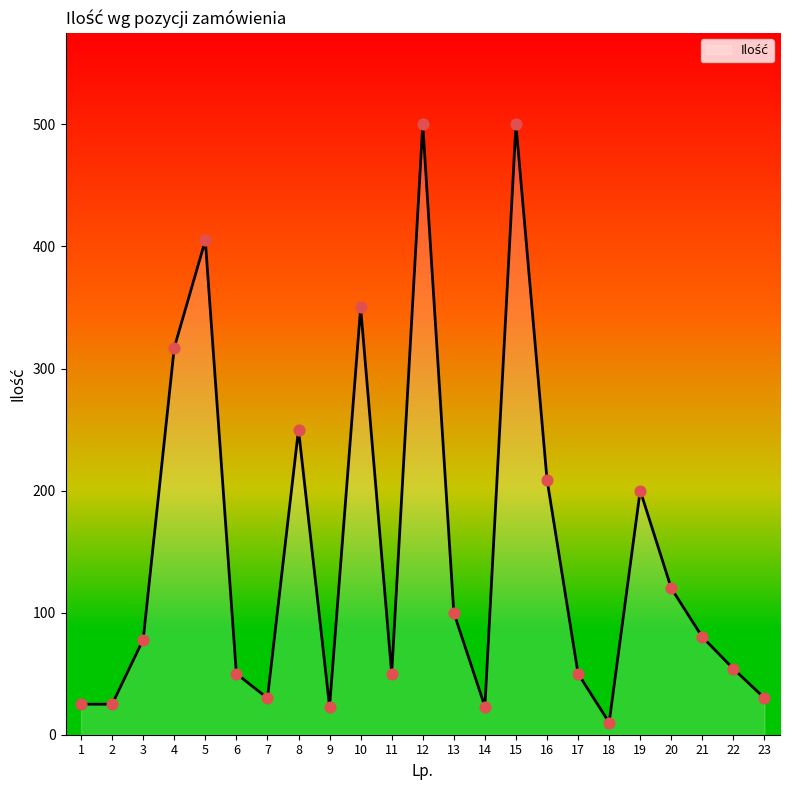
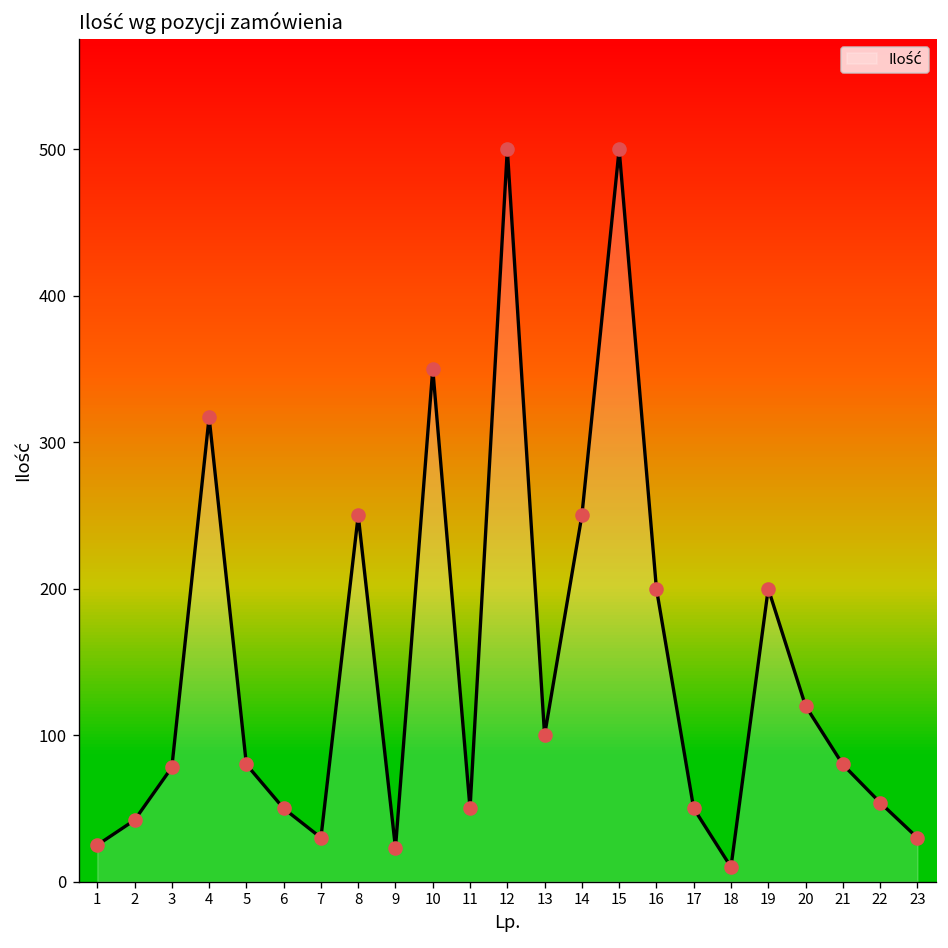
  {
    "1": 25,
-   "2": 25,
+   "2": 42,
    "3": 78,
    "4": 317,
-   "5": 405,
+   "5": 80,
    "6": 50,
    "7": 30,
    "8": 250,
    "9": 23,
    "10": 350,
    "11": 50,
    "12": 500,
    "13": 100,
-   "14": 23,
+   "14": 250,
    "15": 500,
-   "16": 209,
+   "16": 200,
    "17": 50,
    "18": 10,
    "19": 200,
    "20": 120,
    "21": 80,
    "22": 54,
    "23": 30
  }
